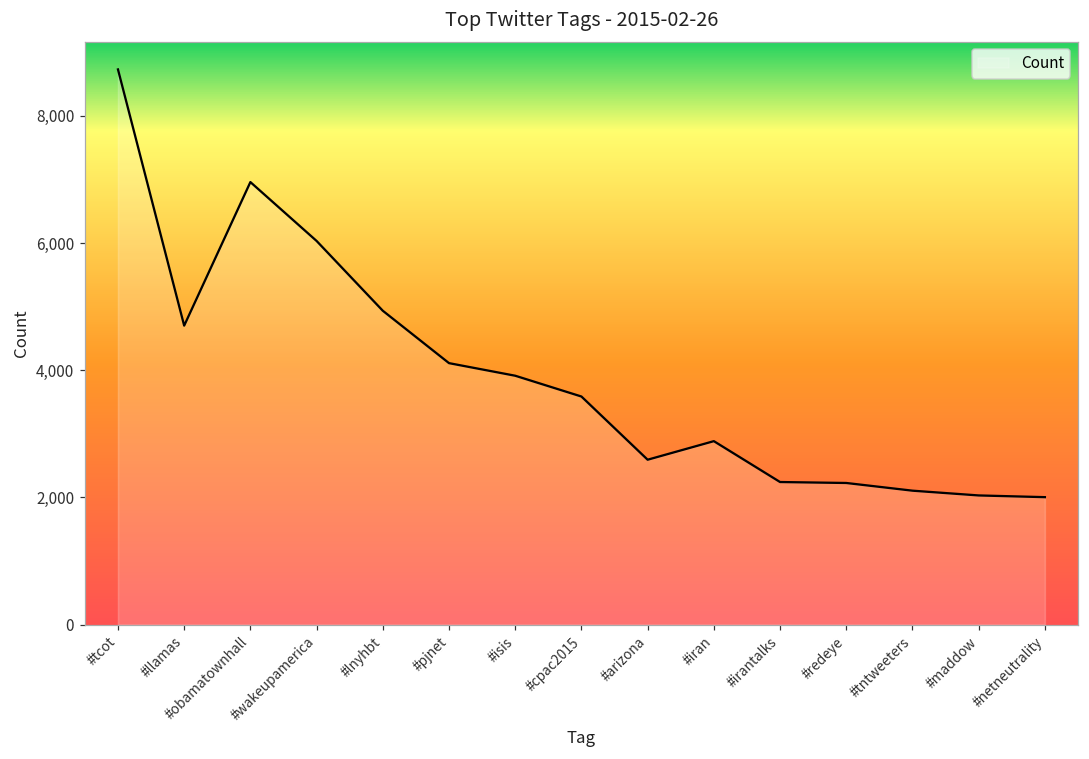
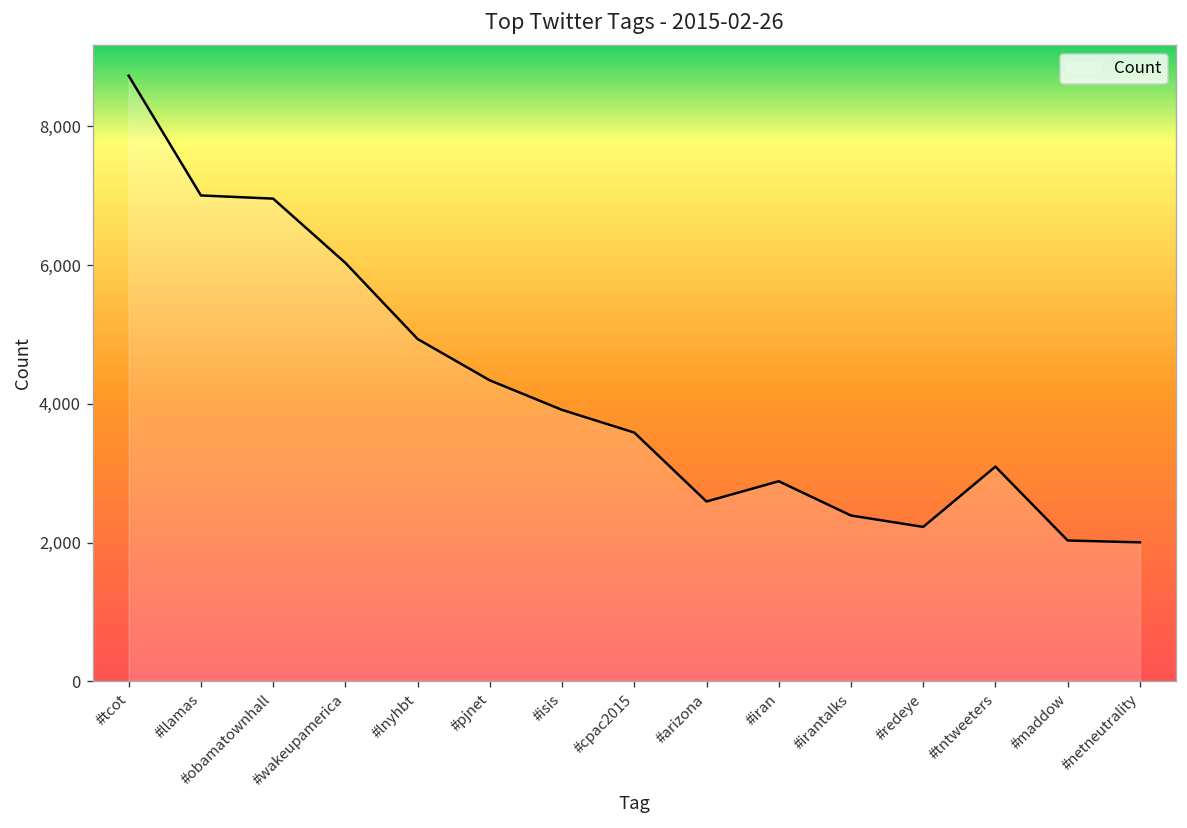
  {
    "#tcot": "8,700",
-   "#llamas": "4,700",
+   "#llamas": "7,000",
    "#obamatownhall": "7,000",
    "#wakeupamerica": "6,000",
    "#lnyhbt": "4,900",
-   "#pjnet": "4,100",
+   "#pjnet": "4,300",
    "#isis": "3,900",
    "#cpac2015": "3,600",
    "#arizona": "2,600",
    "#iran": "2,900",
-   "#irantalks": "2,200",
+   "#irantalks": "2,400",
    "#redeye": "2,200",
-   "#tntweeters": "2,100",
+   "#tntweeters": "3,100",
    "#maddow": "2,000",
    "#netneutrality": "2,000"
  }
